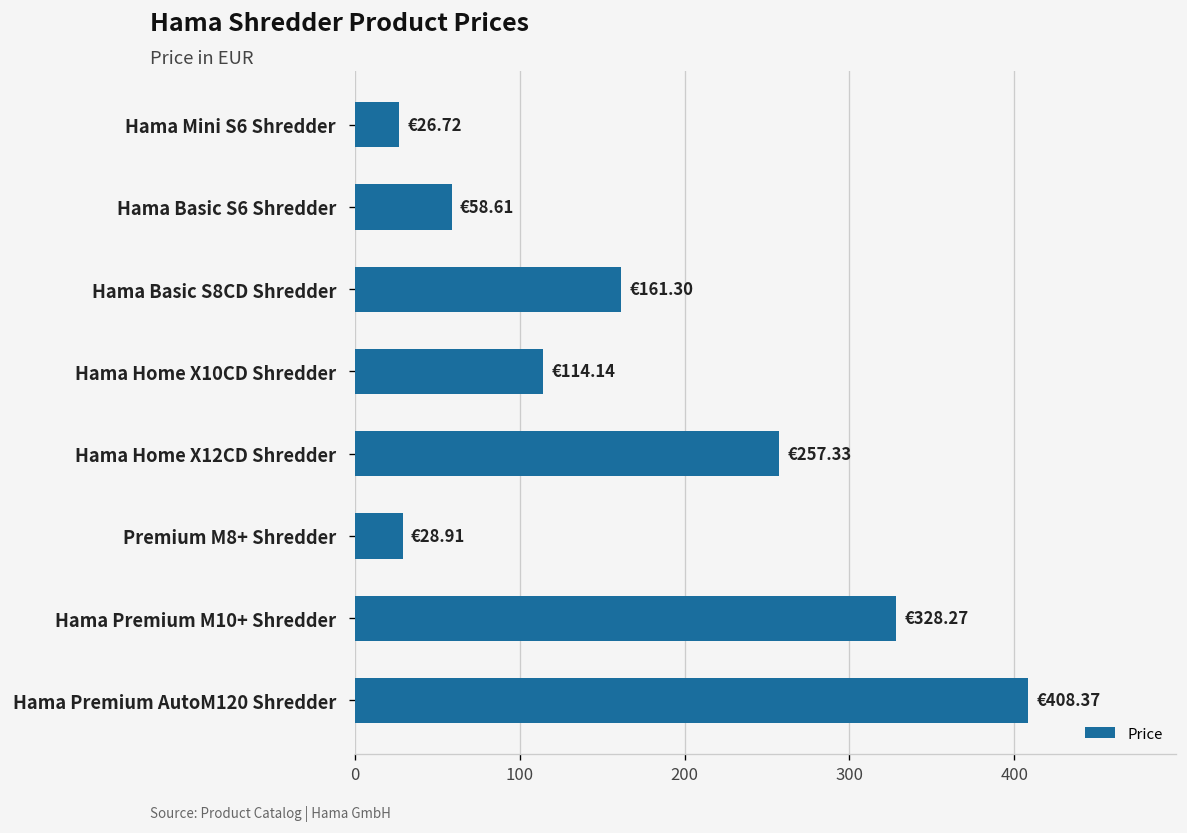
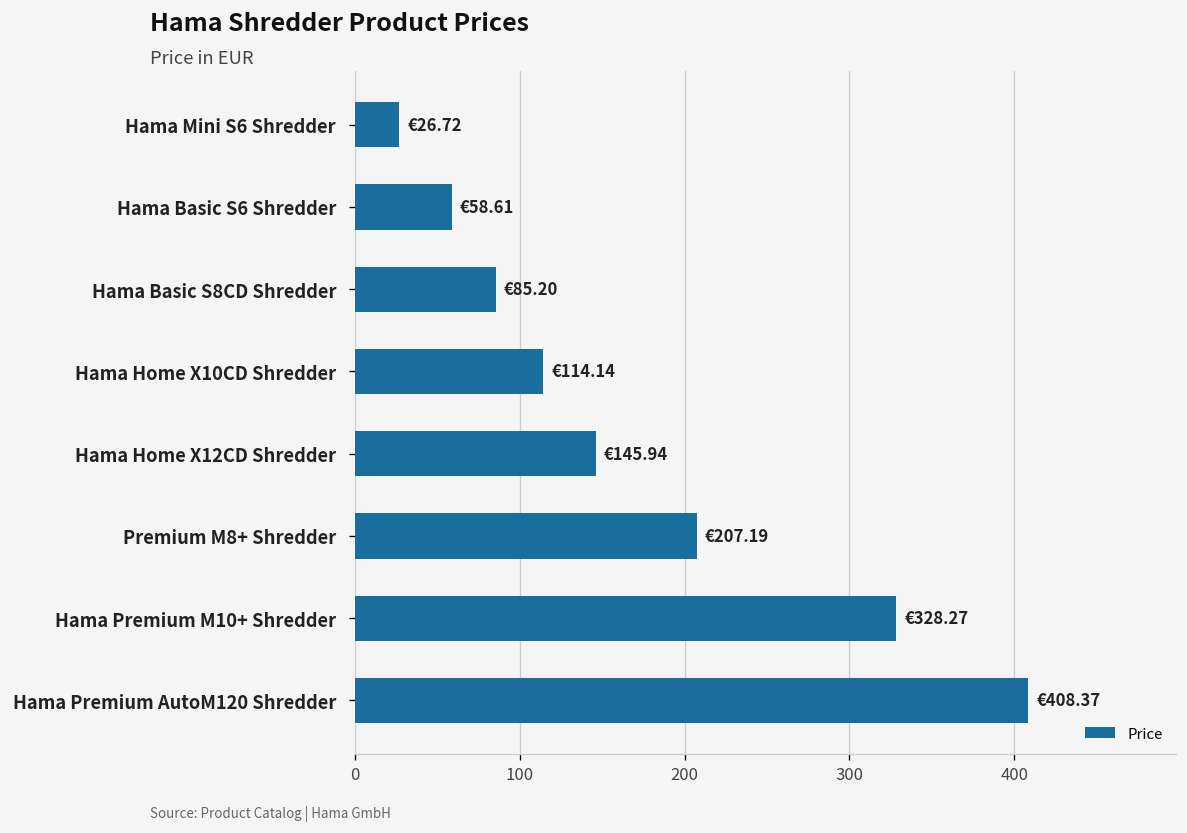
  {
    "Hama Mini S6 Shredder": "€26.72",
    "Hama Basic S6 Shredder": "€58.61",
-   "Hama Basic S8CD Shredder": "€161.30",
+   "Hama Basic S8CD Shredder": "€85.20",
    "Hama Home X10CD Shredder": "€114.14",
-   "Hama Home X12CD Shredder": "€257.33",
-   "Premium M8+ Shredder": "€28.91",
+   "Hama Home X12CD Shredder": "€145.94",
+   "Premium M8+ Shredder": "€207.19",
    "Hama Premium M10+ Shredder": "€328.27",
    "Hama Premium AutoM120 Shredder": "€408.37"
  }
